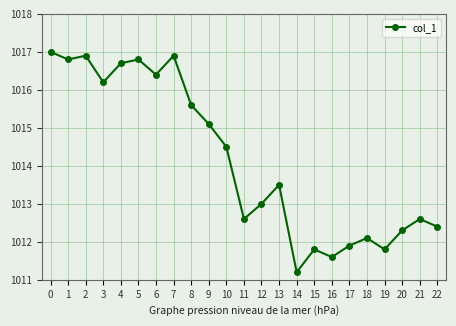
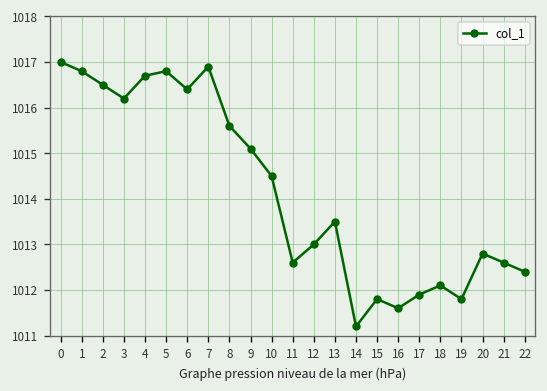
  {
    "0": 1017.0,
    "1": 1016.8,
-   "2": 1016.9,
+   "2": 1016.5,
    "3": 1016.2,
    "4": 1016.7,
    "5": 1016.8,
    "6": 1016.4,
    "7": 1016.9,
    "8": 1015.6,
    "9": 1015.1,
    "10": 1014.5,
    "11": 1012.6,
    "12": 1013.0,
    "13": 1013.5,
    "14": 1011.2,
    "15": 1011.8,
    "16": 1011.6,
    "17": 1011.9,
    "18": 1012.1,
    "19": 1011.8,
-   "20": 1012.3,
+   "20": 1012.8,
    "21": 1012.6,
    "22": 1012.4
  }
